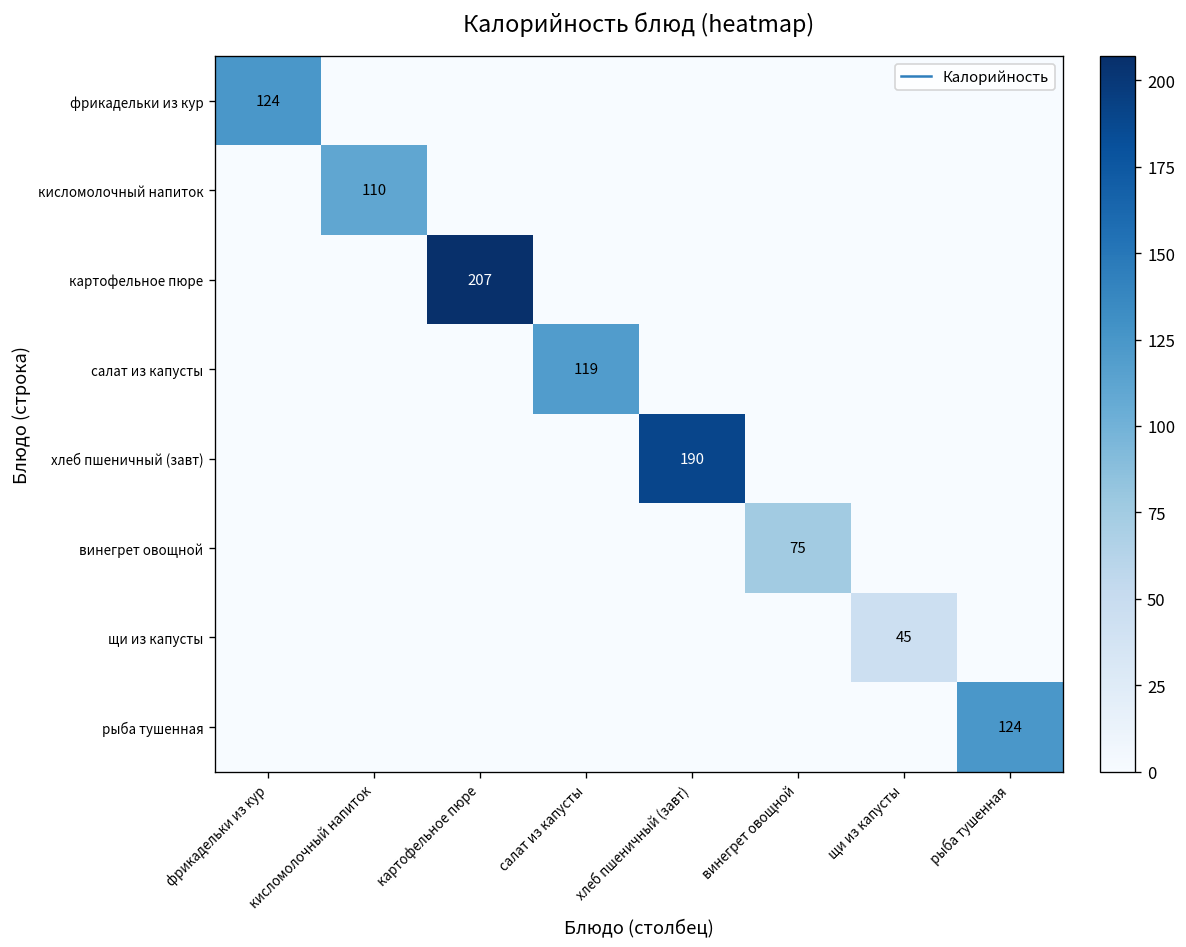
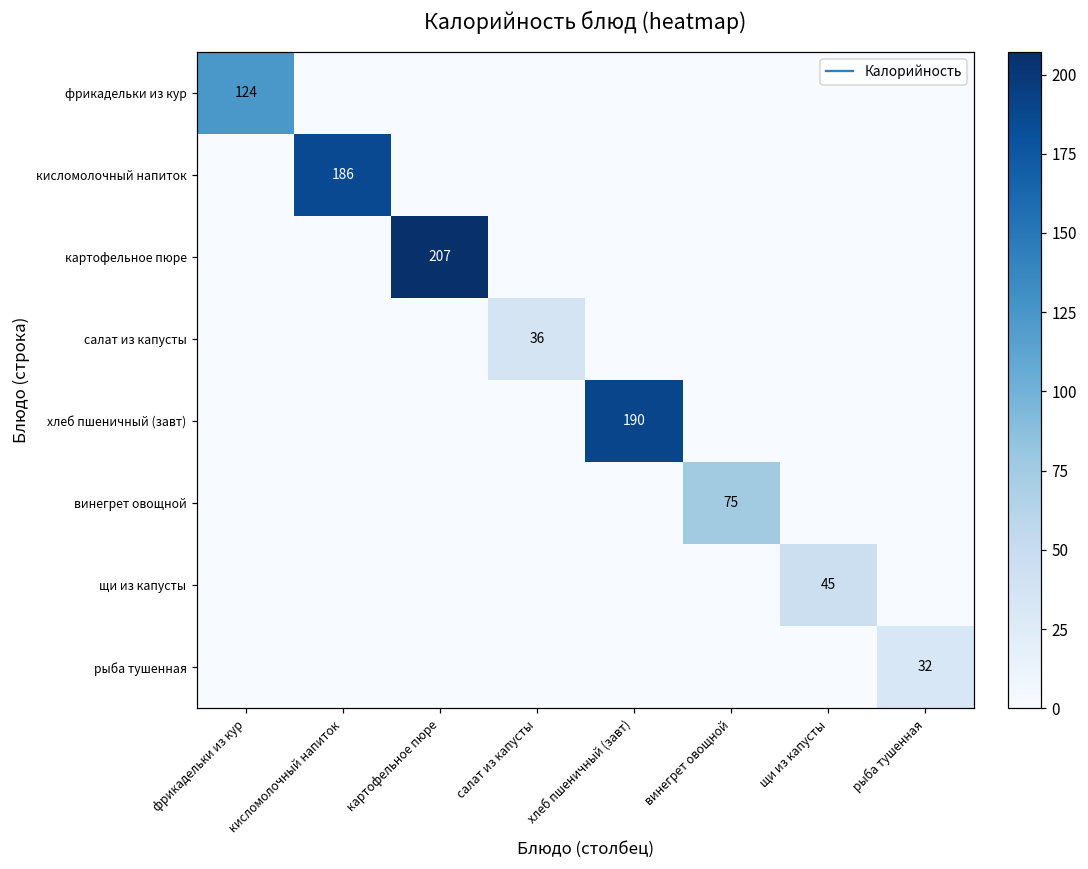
  {
    "фрикадельки из кур": {
      "фрикадельки из кур": 124
    },
    "кисломолочный напиток": {
-     "кисломолочный напиток": 110
+     "кисломолочный напиток": 186
    },
    "картофельное пюре": {
      "картофельное пюре": 207
    },
    "салат из капусты": {
-     "салат из капусты": 119
+     "салат из капусты": 36
    },
    "хлеб пшеничный (завт)": {
      "хлеб пшеничный (завт)": 190
    },
    "винегрет овощной": {
      "винегрет овощной": 75
    },
    "щи из капусты": {
      "щи из капусты": 45
    },
    "рыба тушенная": {
-     "рыба тушенная": 124
+     "рыба тушенная": 32
    }
  }
